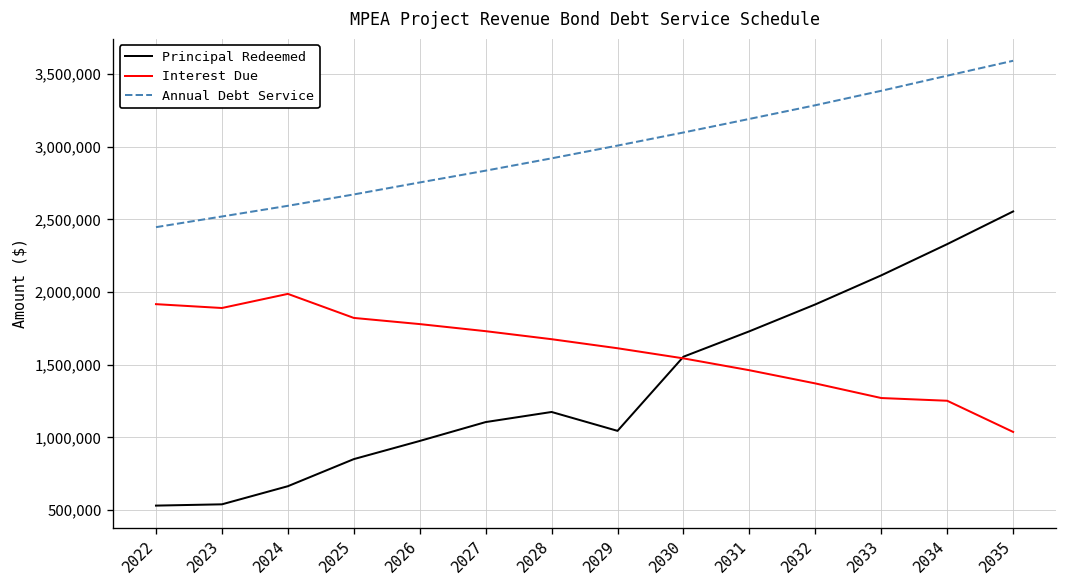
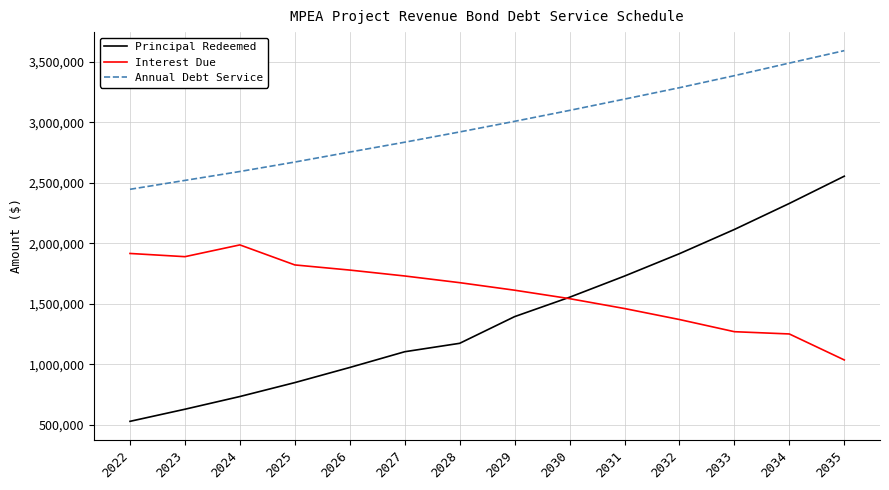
  {
    "Principal Redeemed": {
      "2022": "530,000",
-     "2023": "540,000",
-     "2024": "660,000",
+     "2023": "630,000",
+     "2024": "740,000",
      "2025": "850,000",
      "2026": "980,000",
      "2027": "1,110,000",
      "2028": "1,170,000",
-     "2029": "1,040,000",
+     "2029": "1,400,000",
      "2031": "1,730,000",
      "2032": "1,920,000",
      "2033": "2,120,000",
      "2034": "2,330,000",
      "2035": "2,560,000"
    },
    "Interest Due": {
      "2022": "1,920,000",
      "2023": "1,890,000",
      "2024": "1,990,000",
      "2025": "1,820,000",
      "2026": "1,780,000",
      "2027": "1,730,000",
      "2028": "1,680,000",
      "2029": "1,610,000",
      "2031": "1,460,000",
      "2032": "1,370,000",
      "2033": "1,270,000",
      "2034": "1,250,000",
      "2035": "1,040,000"
    },
    "Annual Debt Service": {
      "2022": "2,450,000",
      "2023": "2,520,000",
      "2024": "2,590,000",
      "2025": "2,670,000",
      "2026": "2,750,000",
      "2027": "2,840,000",
      "2028": "2,920,000",
      "2029": "3,010,000",
      "2030": "3,100,000",
      "2031": "3,190,000",
      "2032": "3,290,000",
      "2033": "3,390,000",
      "2034": "3,490,000",
      "2035": "3,590,000"
    }
  }
